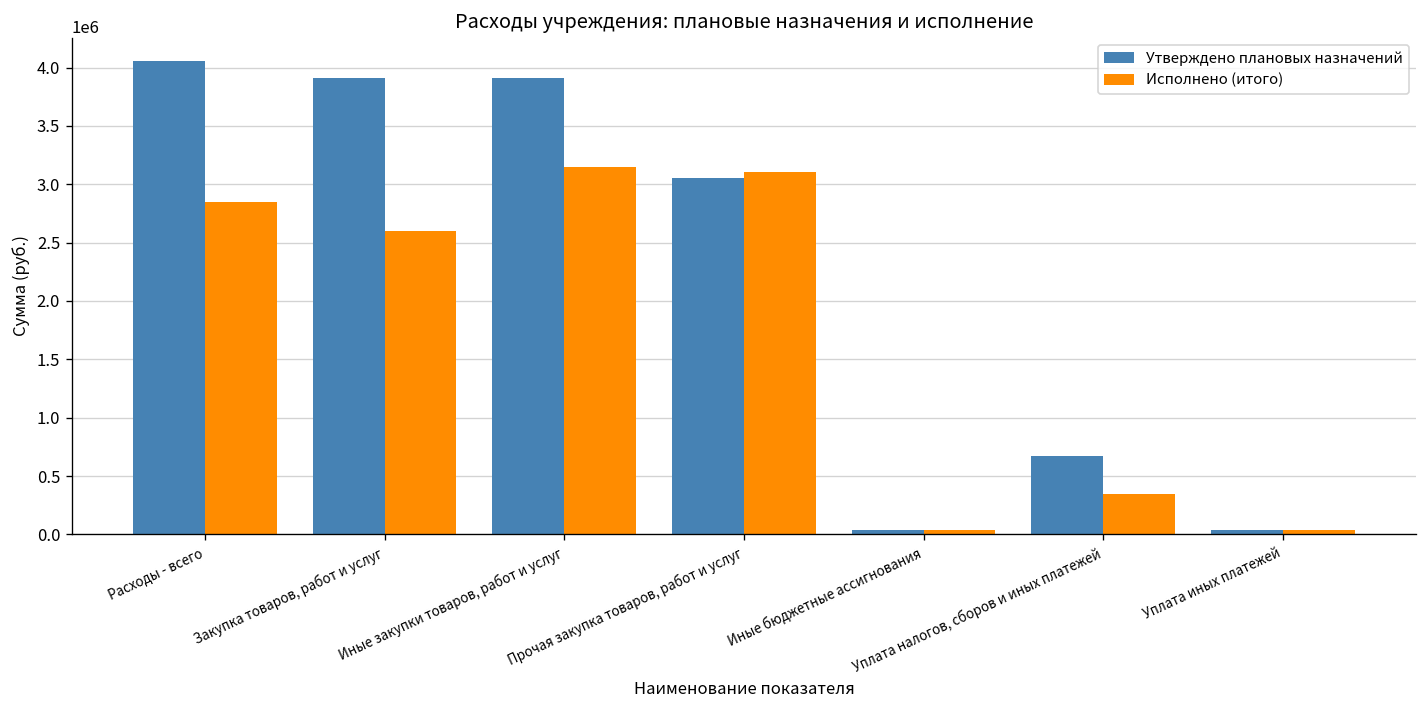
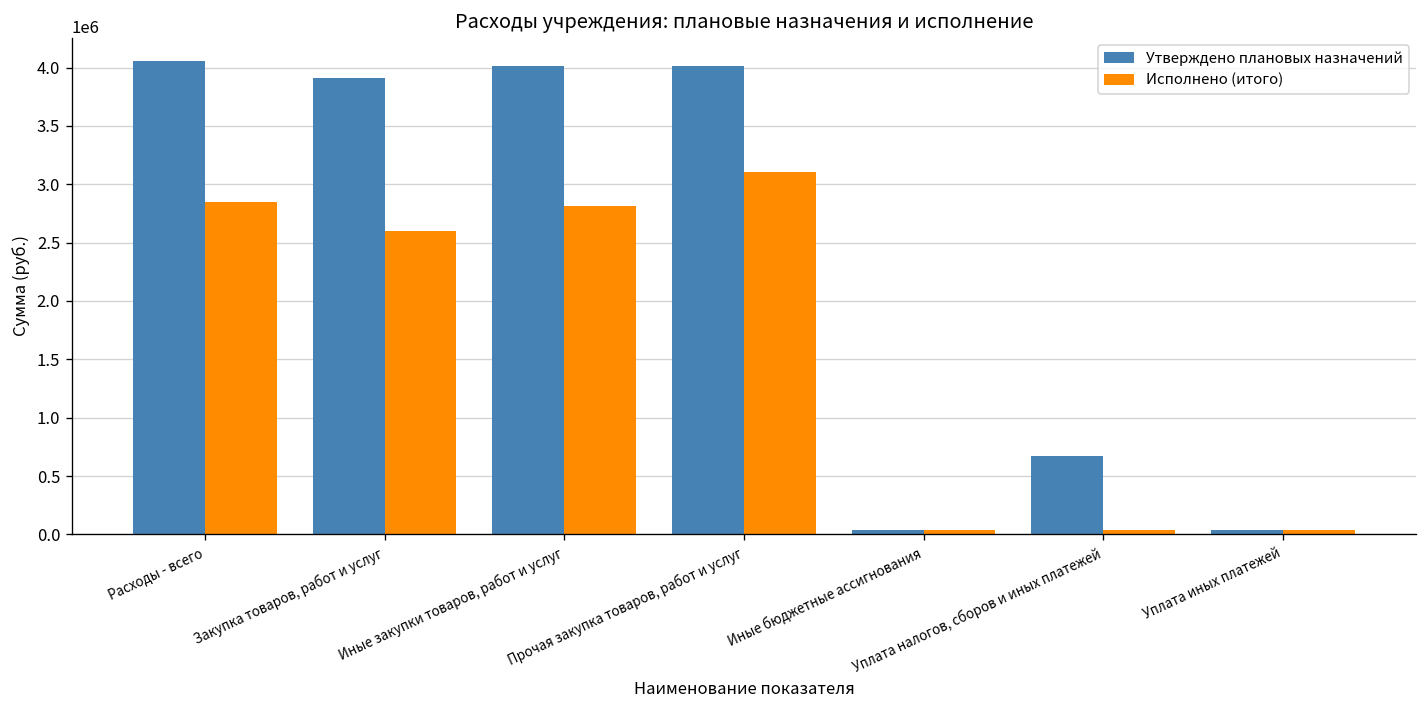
  {
    "Утверждено плановых назначений": {
      "Расходы - всего": 4100000,
      "Закупка товаров, работ и услуг": 3900000,
-     "Иные закупки товаров, работ и услуг": 3900000,
-     "Прочая закупка товаров, работ и услуг": 3100000,
+     "Иные закупки товаров, работ и услуг": 4000000,
+     "Прочая закупка товаров, работ и услуг": 4000000,
      "Иные бюджетные ассигнования": 0,
      "Уплата налогов, сборов и иных платежей": 700000,
      "Уплата иных платежей": 0
    },
    "Исполнено (итого)": {
      "Расходы - всего": 2800000,
      "Закупка товаров, работ и услуг": 2600000,
-     "Иные закупки товаров, работ и услуг": 3200000,
+     "Иные закупки товаров, работ и услуг": 2800000,
      "Прочая закупка товаров, работ и услуг": 3100000,
      "Иные бюджетные ассигнования": 0,
-     "Уплата налогов, сборов и иных платежей": 300000,
+     "Уплата налогов, сборов и иных платежей": 0,
      "Уплата иных платежей": 0
    }
  }
